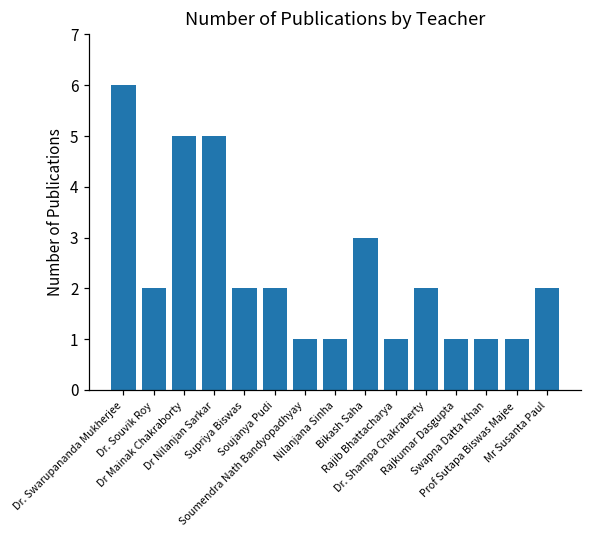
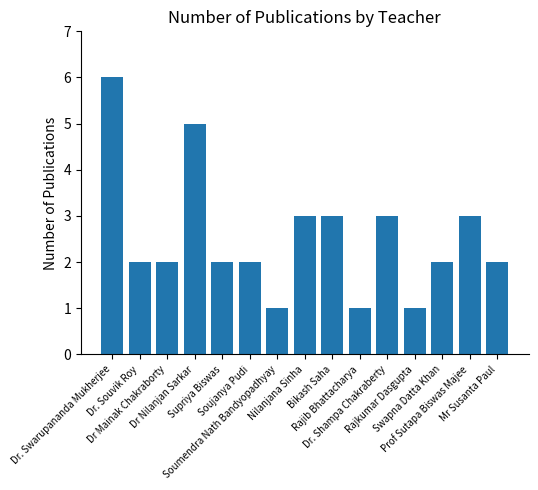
  {
    "Dr. Swarupananda Mukherjee": 6,
    "Dr. Souvik Roy": 2,
-   "Dr Mainak Chakraborty": 5,
+   "Dr Mainak Chakraborty": 2,
    "Dr Nilanjan Sarkar": 5,
    "Supriya Biswas": 2,
    "Soujanya Pudi": 2,
    "Soumendra Nath Bandyopadhyay": 1,
-   "Nilanjana Sinha": 1,
+   "Nilanjana Sinha": 3,
    "Bikash Saha": 3,
    "Rajib Bhattacharya": 1,
-   "Dr. Shampa Chakraberty": 2,
+   "Dr. Shampa Chakraberty": 3,
    "Rajkumar Dasgupta": 1,
-   "Swapna Datta Khan": 1,
-   "Prof Sutapa Biswas Majee": 1,
+   "Swapna Datta Khan": 2,
+   "Prof Sutapa Biswas Majee": 3,
    "Mr Susanta Paul": 2
  }
